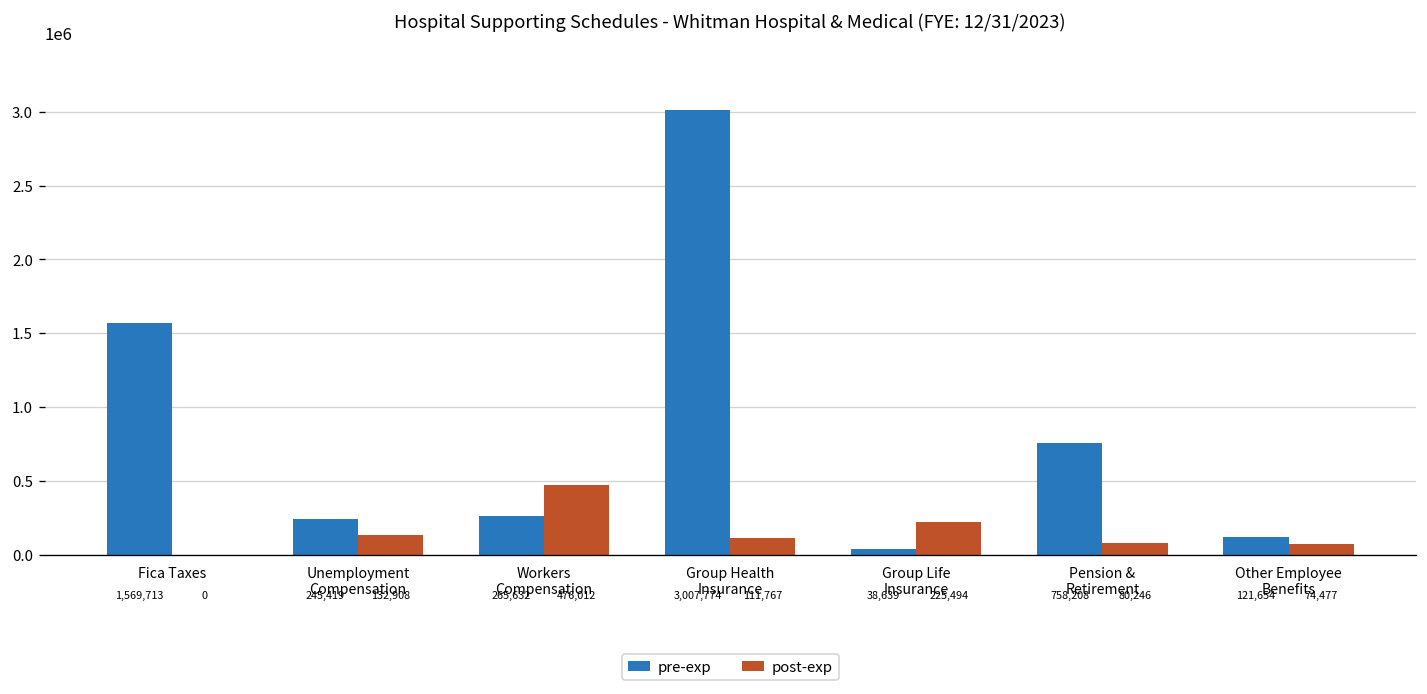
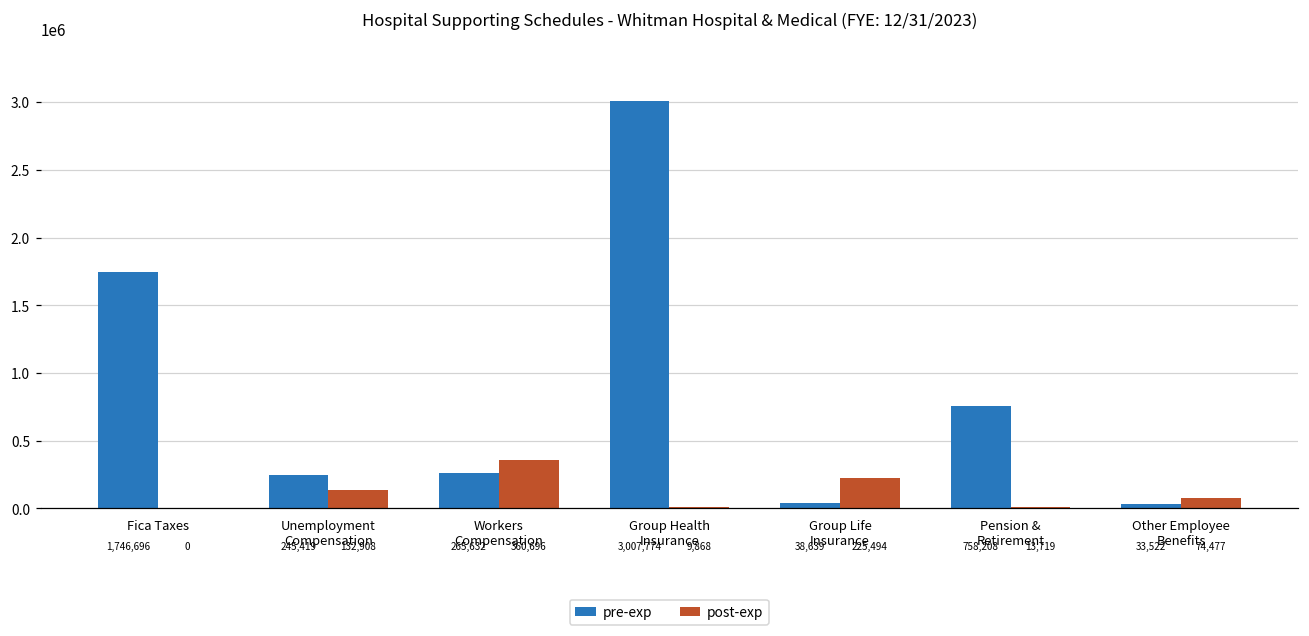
  {
    "pre-exp": {
-     "Fica Taxes": "1,569,713",
-     "Other Employee Benefits": "121,654"
+     "Fica Taxes": "1,746,696",
+     "Other Employee Benefits": "33,522"
    },
    "post-exp": {
-     "Workers Compensation": "476,012",
-     "Group Health Insurance": "111,767",
-     "Pension & Retirement": "80,246"
+     "Workers Compensation": "360,696",
+     "Group Health Insurance": "9,868",
+     "Pension & Retirement": "13,719"
    }
  }
